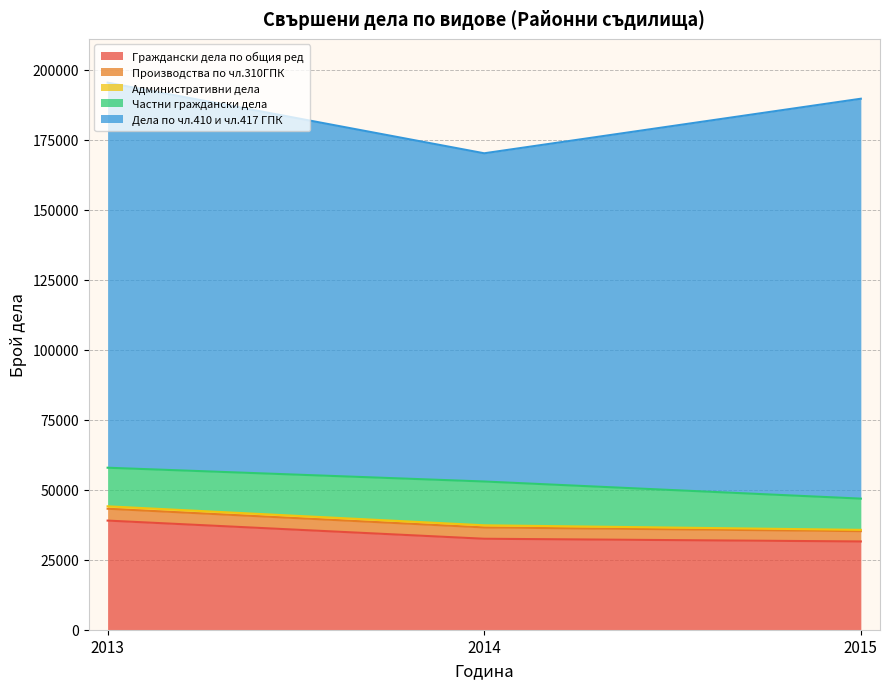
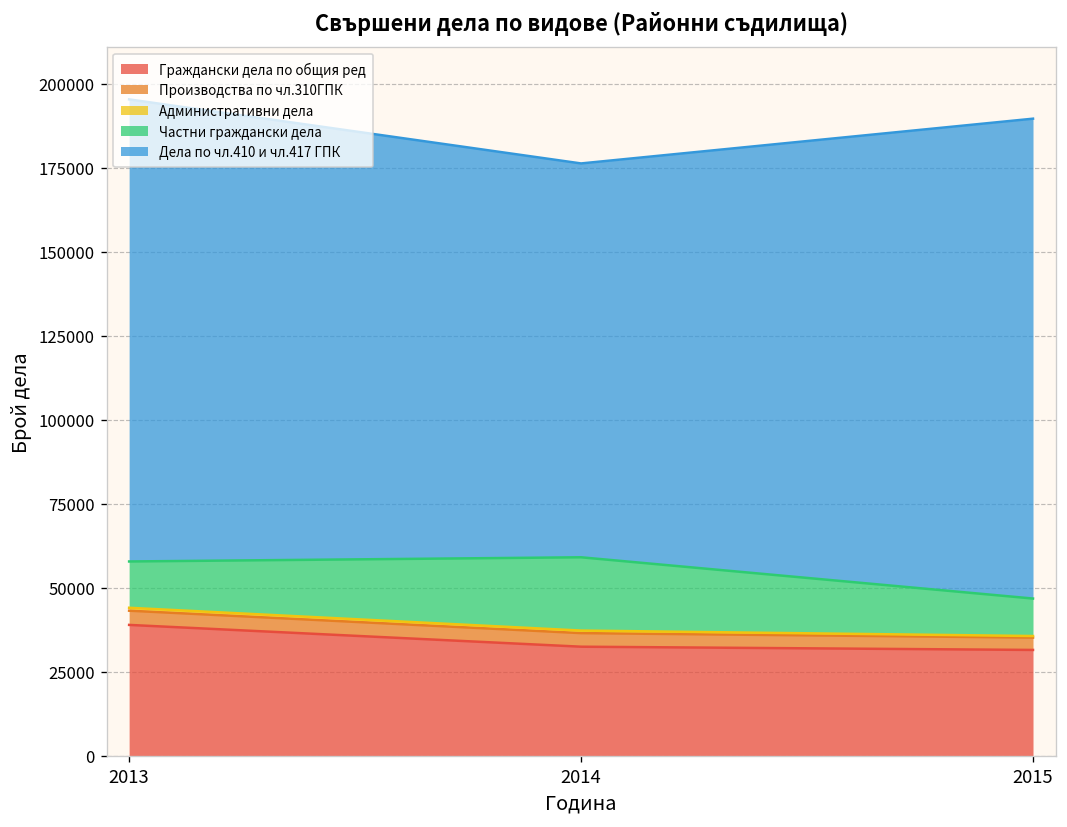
  {
    "Частни граждански дела": {
      "2013": 14000,
-     "2014": 16000,
+     "2014": 22000,
      "2015": 11000
    },
    "Дела по чл.410 и чл.417 ГПК": {
      "2014": 117000,
      "2015": 143000
    }
  }
